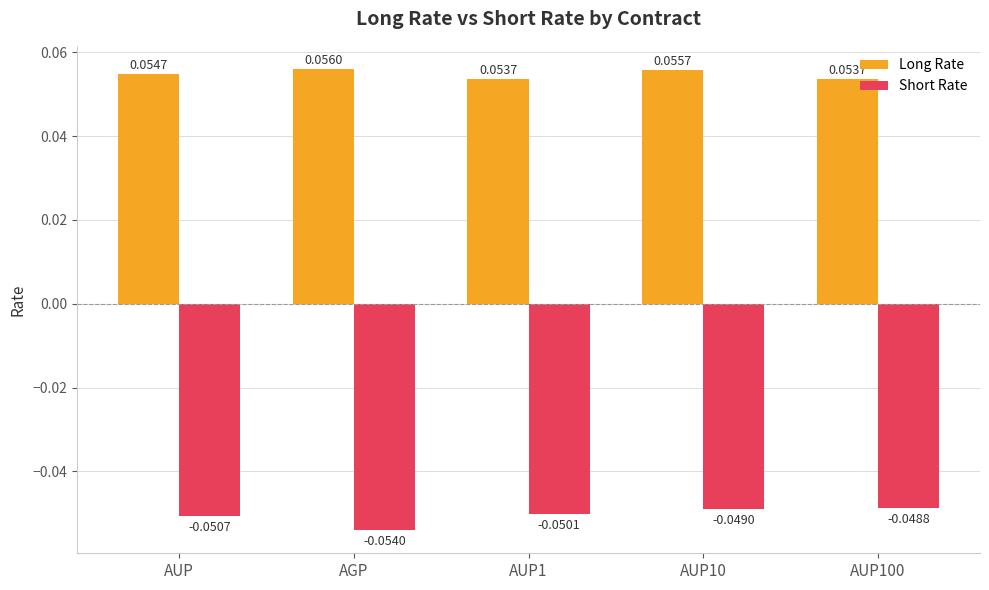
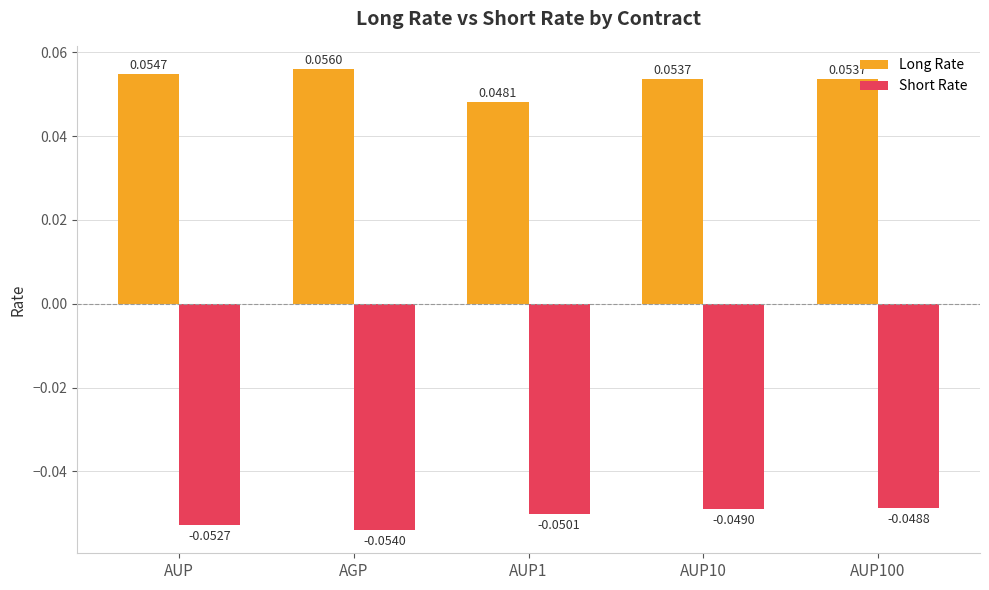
  {
    "Long Rate": {
      "AUP": 0.0547,
      "AGP": 0.0560,
-     "AUP1": 0.0537,
-     "AUP10": 0.0557,
+     "AUP1": 0.0481,
+     "AUP10": 0.0537,
      "AUP100": 0.0537
    },
    "Short Rate": {
-     "AUP": -0.0507,
+     "AUP": -0.0527,
      "AGP": -0.0540,
      "AUP1": -0.0501,
      "AUP10": -0.0490,
      "AUP100": -0.0488
    }
  }
